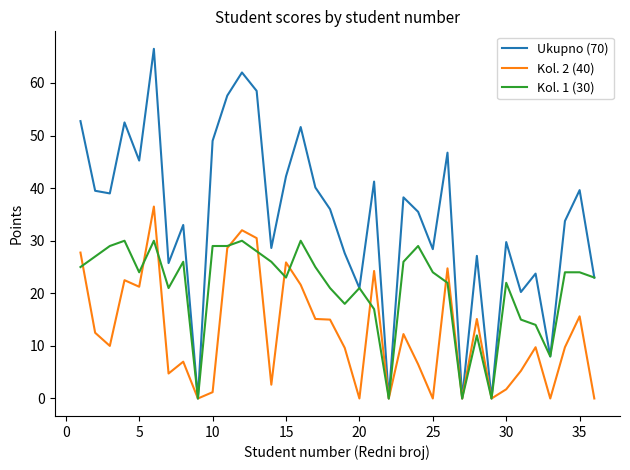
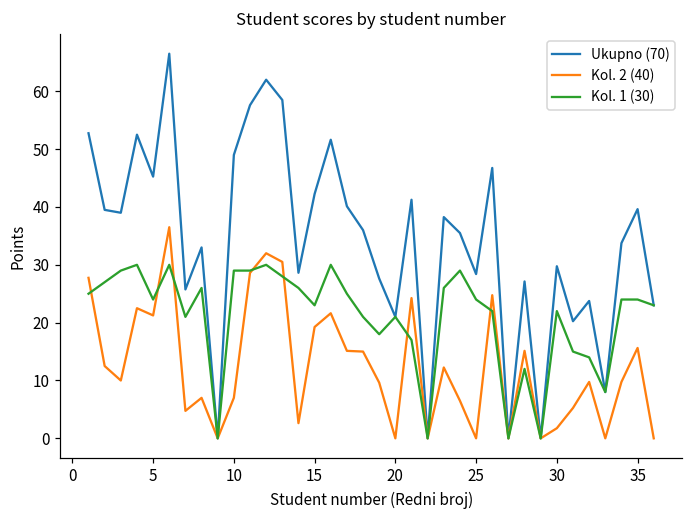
  {
    "Ukupno (70)": {
      "5": 45,
      "10": 49,
      "15": 42,
      "25": 28,
      "30": 30,
      "35": 40
    },
    "Kol. 2 (40)": {
      "5": 21,
-     "10": 1,
-     "15": 26,
+     "10": 7,
+     "15": 19,
      "20": 0,
      "25": 0,
      "30": 2,
      "35": 16
    },
    "Kol. 1 (30)": {
      "5": 24,
      "10": 29,
      "15": 23,
      "25": 24,
      "30": 22,
      "35": 24
    }
  }
